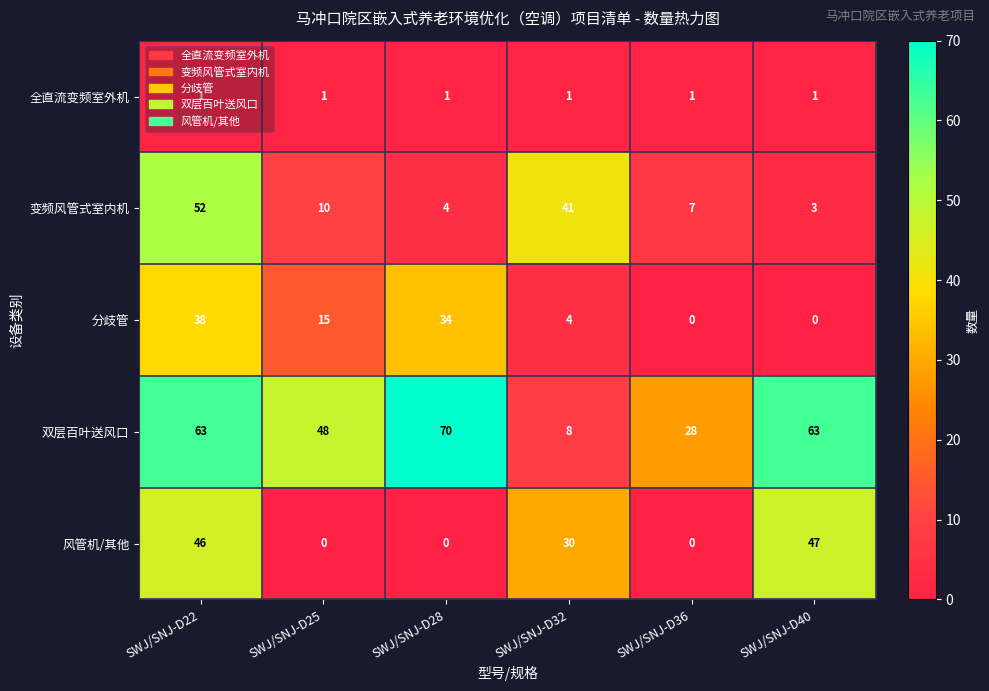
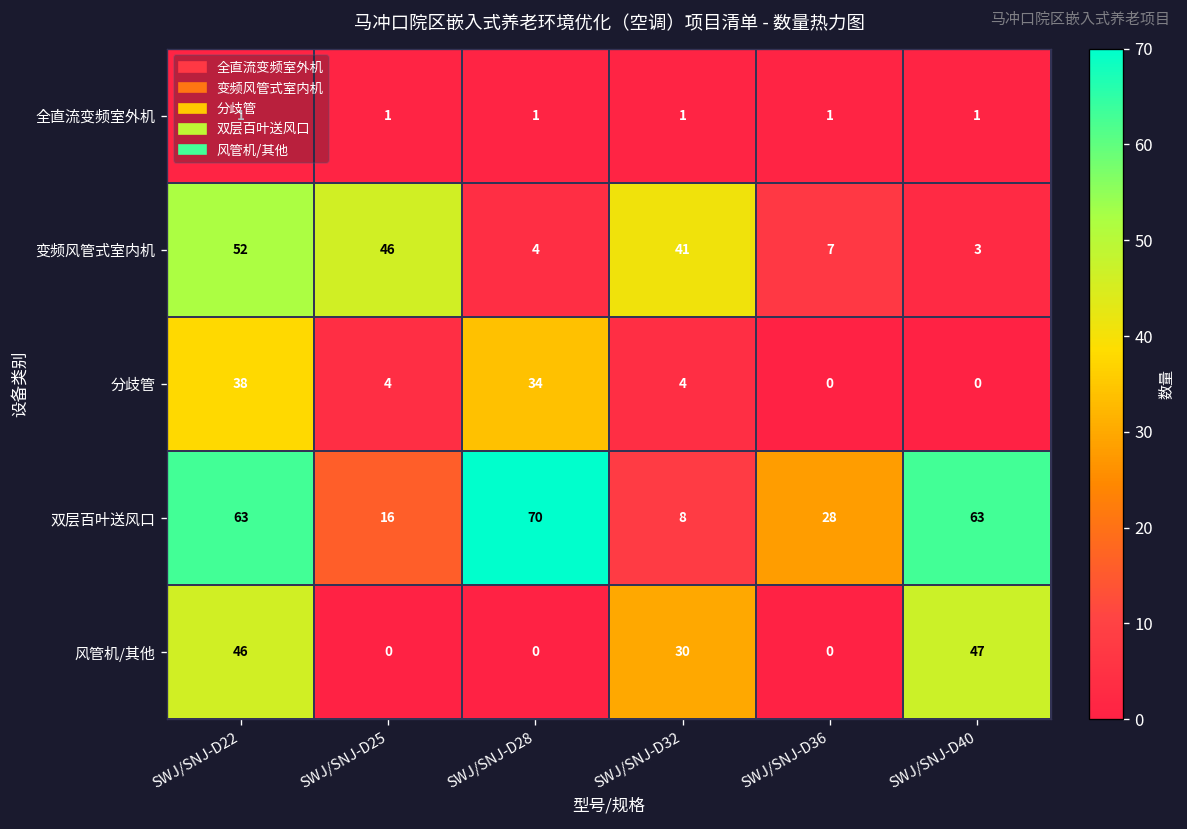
  {
    "全直流变频室外机": {
      "SWJ/SNJ-D25": 1,
      "SWJ/SNJ-D28": 1,
      "SWJ/SNJ-D32": 1,
      "SWJ/SNJ-D36": 1,
      "SWJ/SNJ-D40": 1
    },
    "变频风管式室内机": {
      "SWJ/SNJ-D22": 52,
-     "SWJ/SNJ-D25": 10,
+     "SWJ/SNJ-D25": 46,
      "SWJ/SNJ-D28": 4,
      "SWJ/SNJ-D32": 41,
      "SWJ/SNJ-D36": 7,
      "SWJ/SNJ-D40": 3
    },
    "分歧管": {
      "SWJ/SNJ-D22": 38,
-     "SWJ/SNJ-D25": 15,
+     "SWJ/SNJ-D25": 4,
      "SWJ/SNJ-D28": 34,
      "SWJ/SNJ-D32": 4,
      "SWJ/SNJ-D36": 0,
      "SWJ/SNJ-D40": 0
    },
    "双层百叶送风口": {
      "SWJ/SNJ-D22": 63,
-     "SWJ/SNJ-D25": 48,
+     "SWJ/SNJ-D25": 16,
      "SWJ/SNJ-D28": 70,
      "SWJ/SNJ-D32": 8,
      "SWJ/SNJ-D36": 28,
      "SWJ/SNJ-D40": 63
    },
    "风管机/其他": {
      "SWJ/SNJ-D22": 46,
      "SWJ/SNJ-D25": 0,
      "SWJ/SNJ-D28": 0,
      "SWJ/SNJ-D32": 30,
      "SWJ/SNJ-D36": 0,
      "SWJ/SNJ-D40": 47
    }
  }
